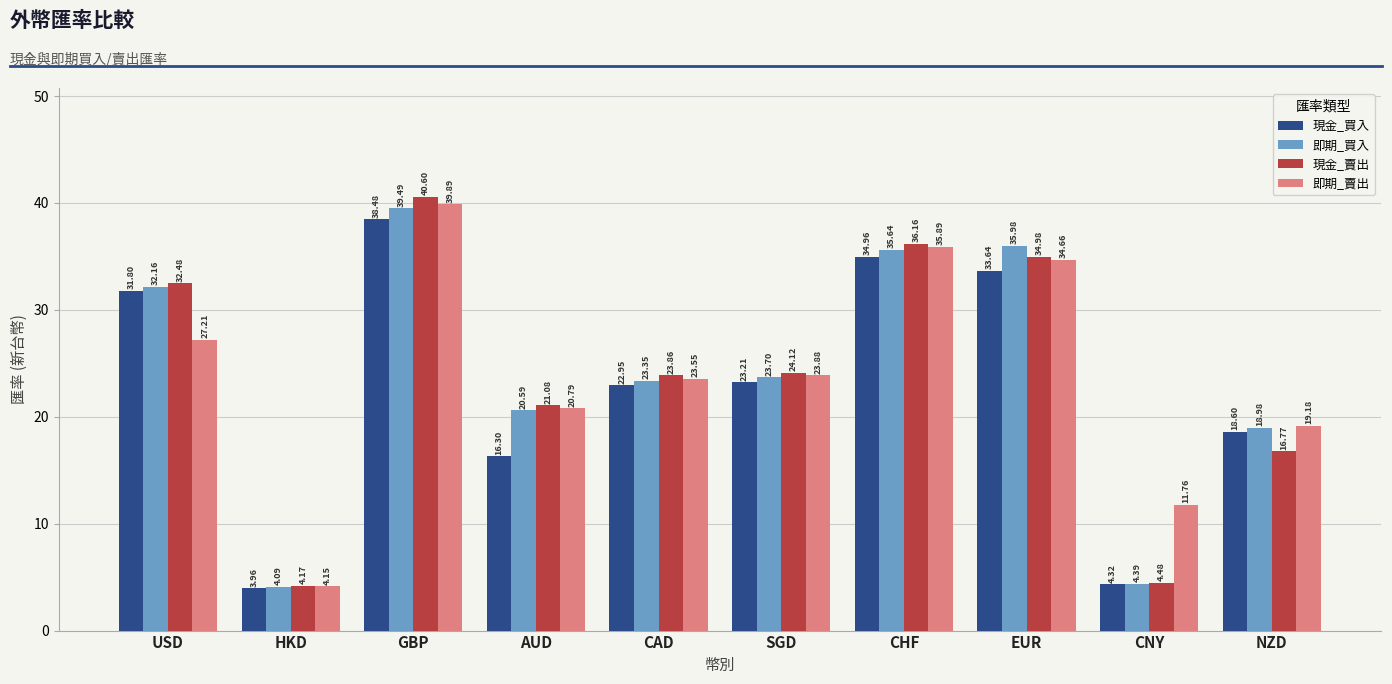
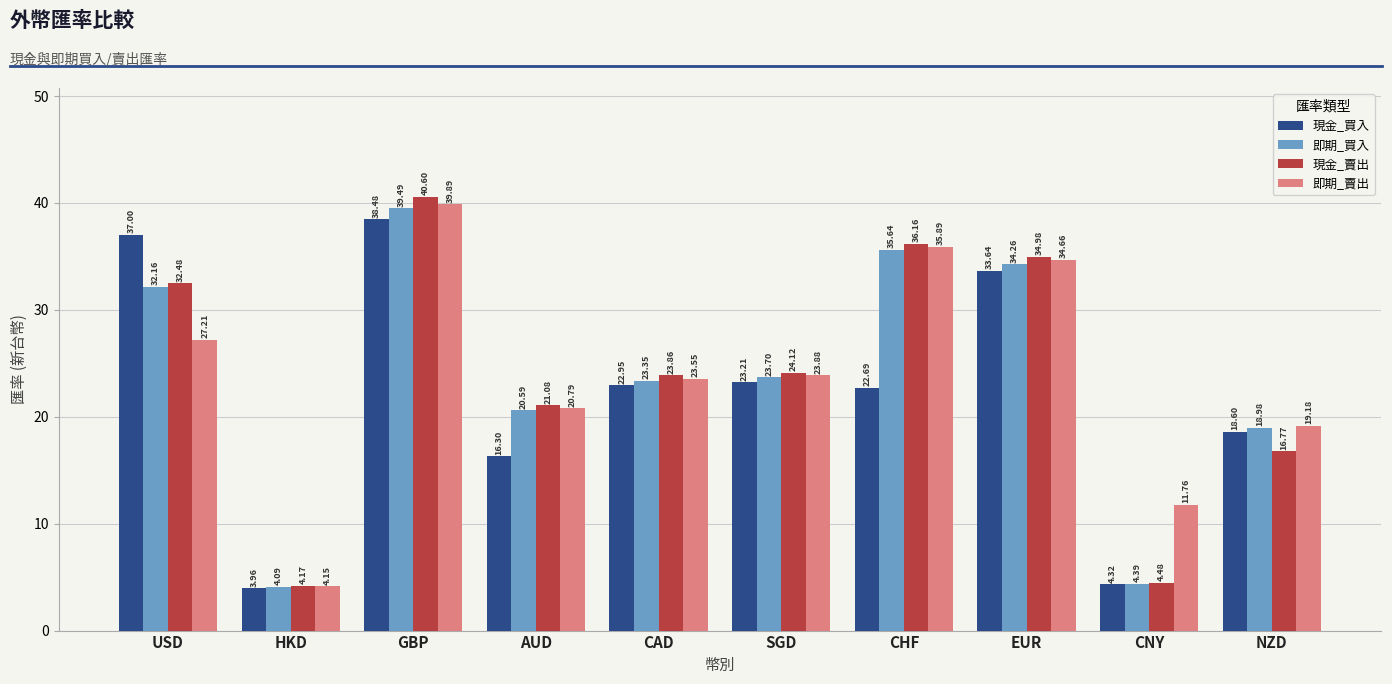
  {
    "現金_買入": {
-     "USD": 31.80,
+     "USD": 37.00,
      "HKD": 3.96,
      "GBP": 38.48,
      "AUD": 16.30,
      "CAD": 22.95,
      "SGD": 23.21,
-     "CHF": 34.96,
+     "CHF": 22.69,
      "EUR": 33.64,
      "CNY": 4.32,
      "NZD": 18.60
    },
    "即期_買入": {
      "USD": 32.16,
      "HKD": 4.09,
      "GBP": 39.49,
      "AUD": 20.59,
      "CAD": 23.35,
      "SGD": 23.70,
      "CHF": 35.64,
-     "EUR": 35.98,
+     "EUR": 34.26,
      "CNY": 4.39,
      "NZD": 18.98
    },
    "現金_賣出": {
      "USD": 32.48,
      "HKD": 4.17,
      "GBP": 40.60,
      "AUD": 21.08,
      "CAD": 23.86,
      "SGD": 24.12,
      "CHF": 36.16,
      "EUR": 34.98,
      "CNY": 4.48,
      "NZD": 16.77
    },
    "即期_賣出": {
      "USD": 27.21,
      "HKD": 4.15,
      "GBP": 39.89,
      "AUD": 20.79,
      "CAD": 23.55,
      "SGD": 23.88,
      "CHF": 35.89,
      "EUR": 34.66,
      "CNY": 11.76,
      "NZD": 19.18
    }
  }
